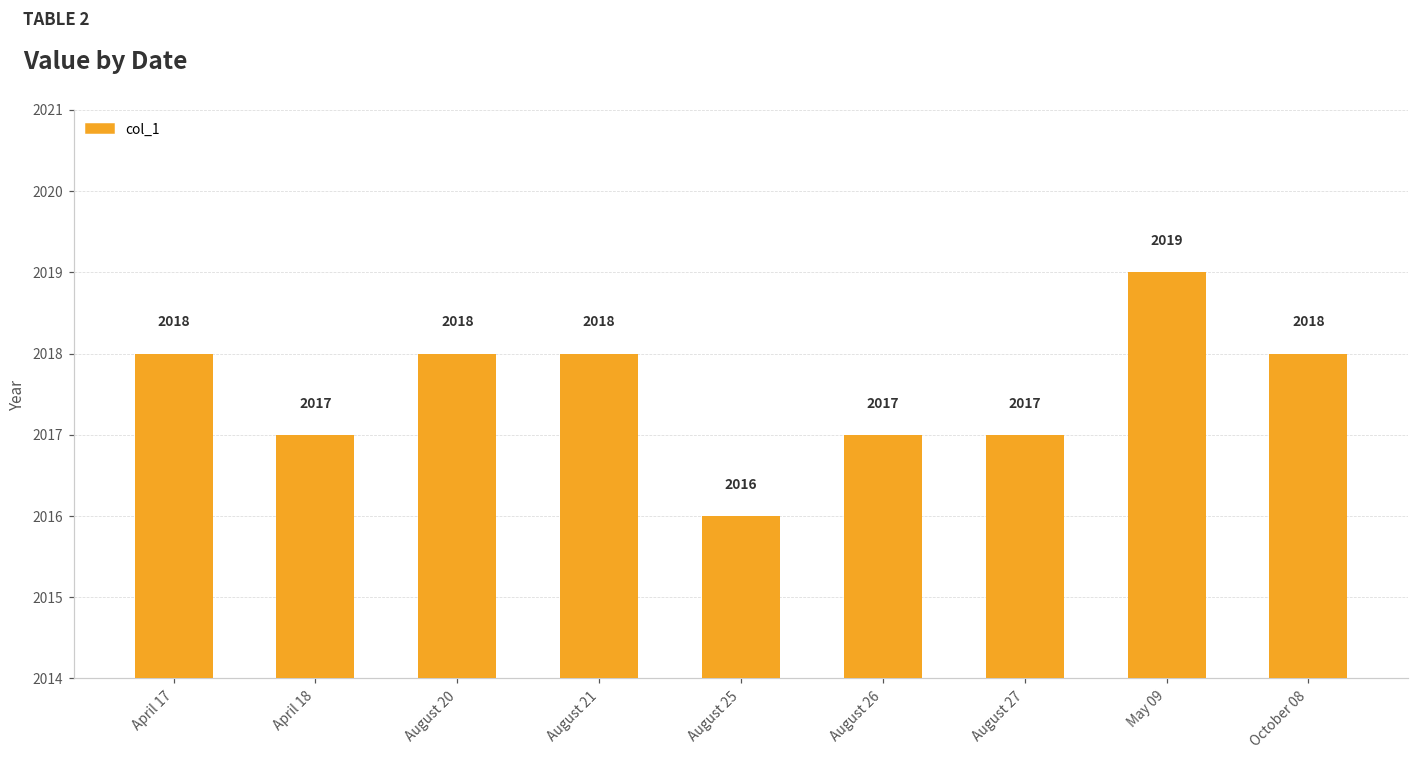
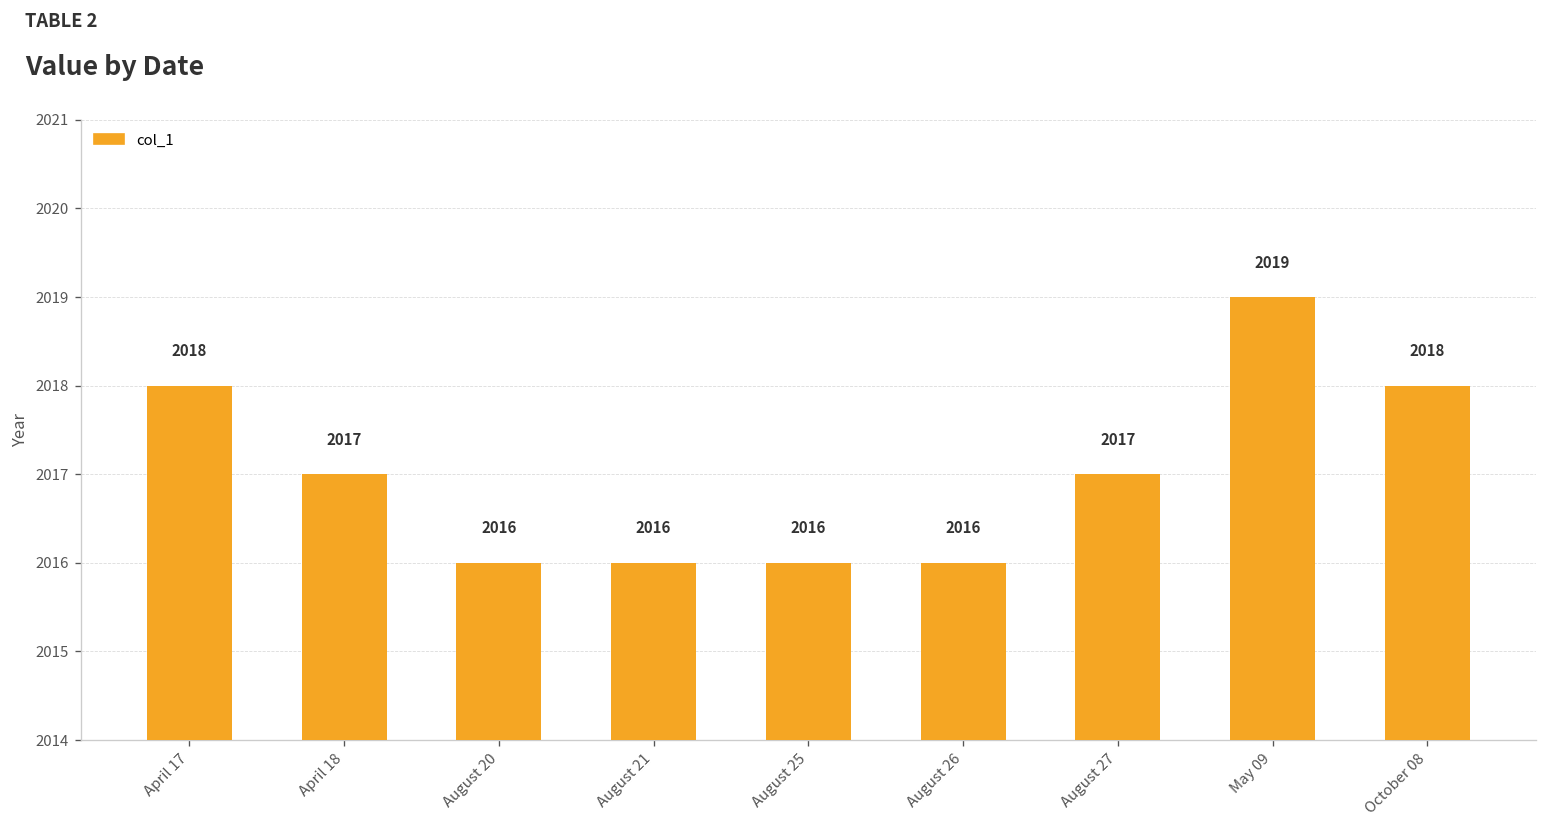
  {
    "April 17": 2018,
    "April 18": 2017,
-   "August 20": 2018,
-   "August 21": 2018,
+   "August 20": 2016,
+   "August 21": 2016,
    "August 25": 2016,
-   "August 26": 2017,
+   "August 26": 2016,
    "August 27": 2017,
    "May 09": 2019,
    "October 08": 2018
  }
